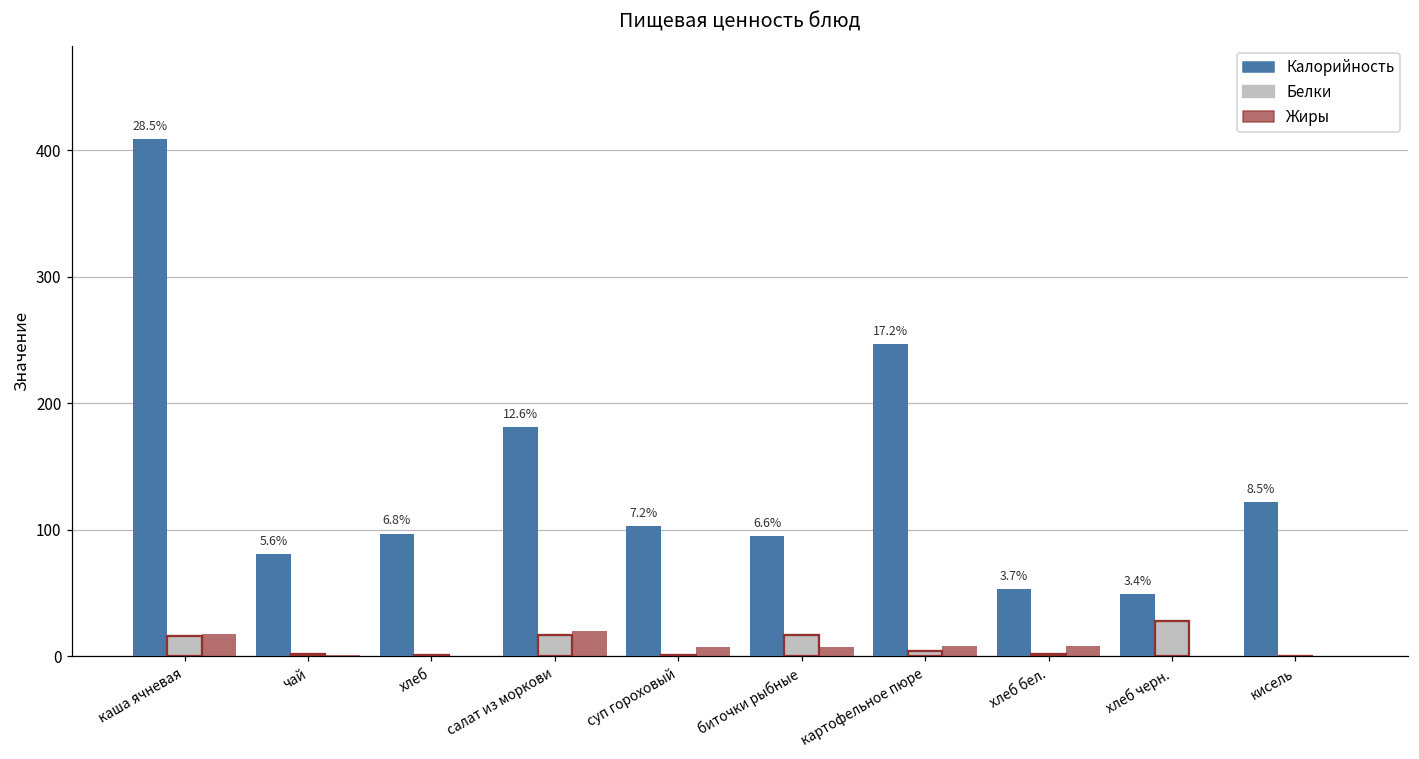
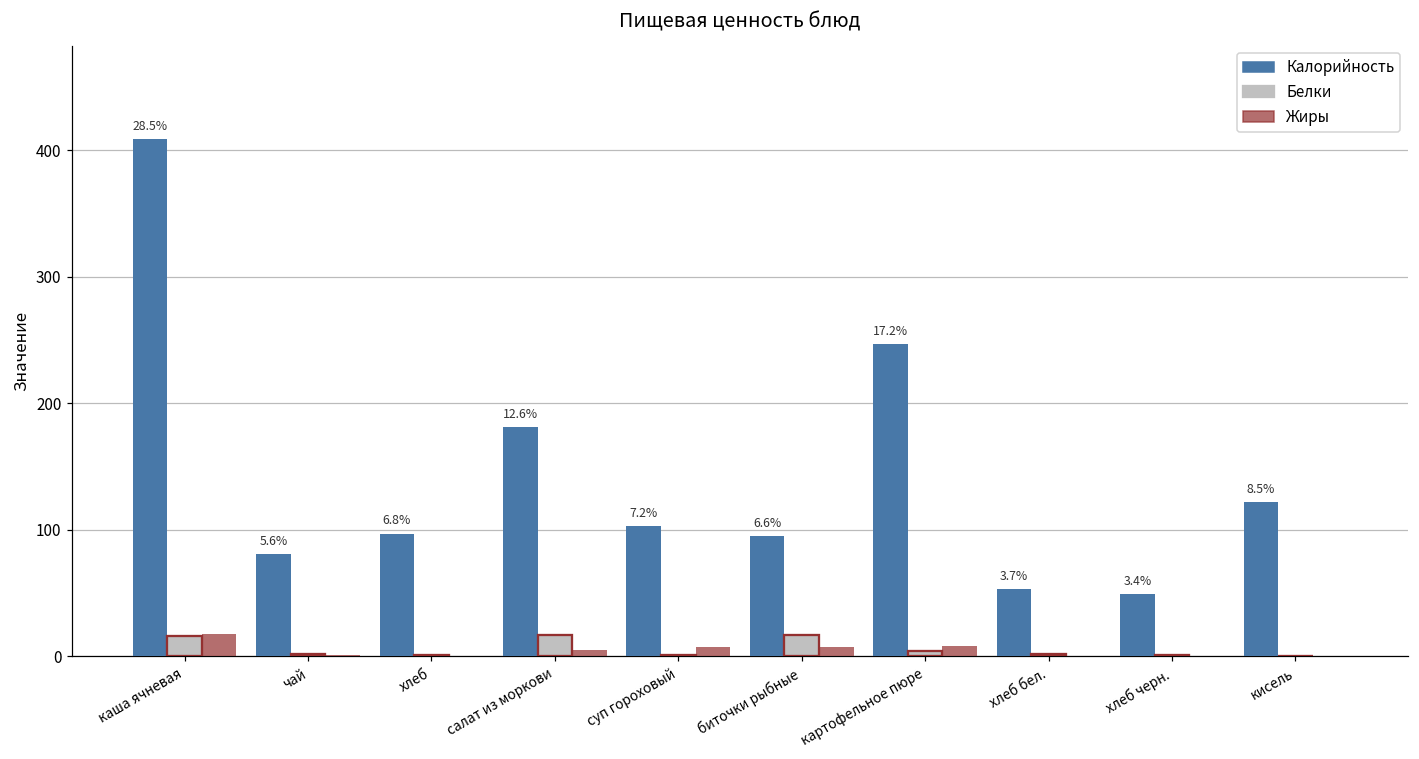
  {
    "Белки": {
      "каша ячневая": 16,
      "салат из моркови": 17,
      "биточки рыбные": 17,
      "картофельное пюре": 4,
-     "хлеб черн.": 28,
+     "хлеб черн.": 1,
      "кисель": 0
    },
    "Жиры": {
      "каша ячневая": 18,
      "хлеб": 0,
-     "салат из моркови": 20,
+     "салат из моркови": 5,
      "суп гороховый": 7,
      "биточки рыбные": 7,
      "картофельное пюре": 8,
-     "хлеб бел.": 8,
+     "хлеб бел.": 0,
      "хлеб черн.": 0,
      "кисель": 0
    }
  }
